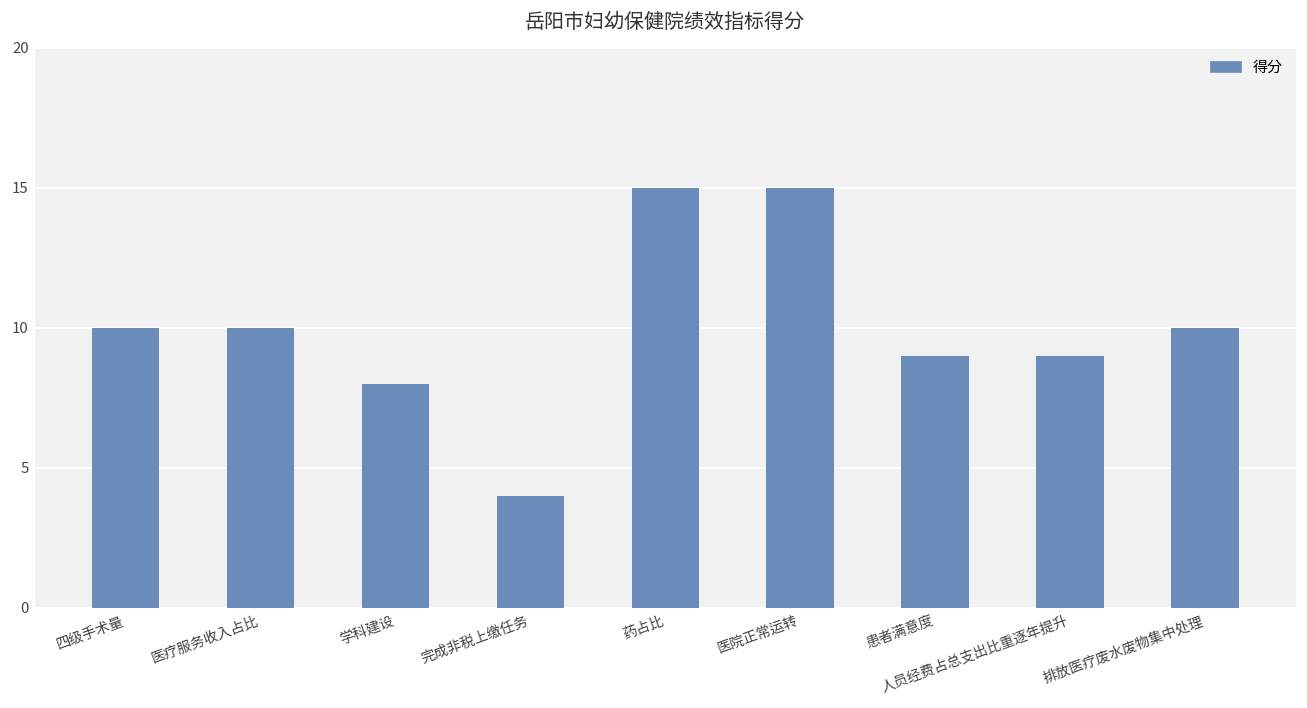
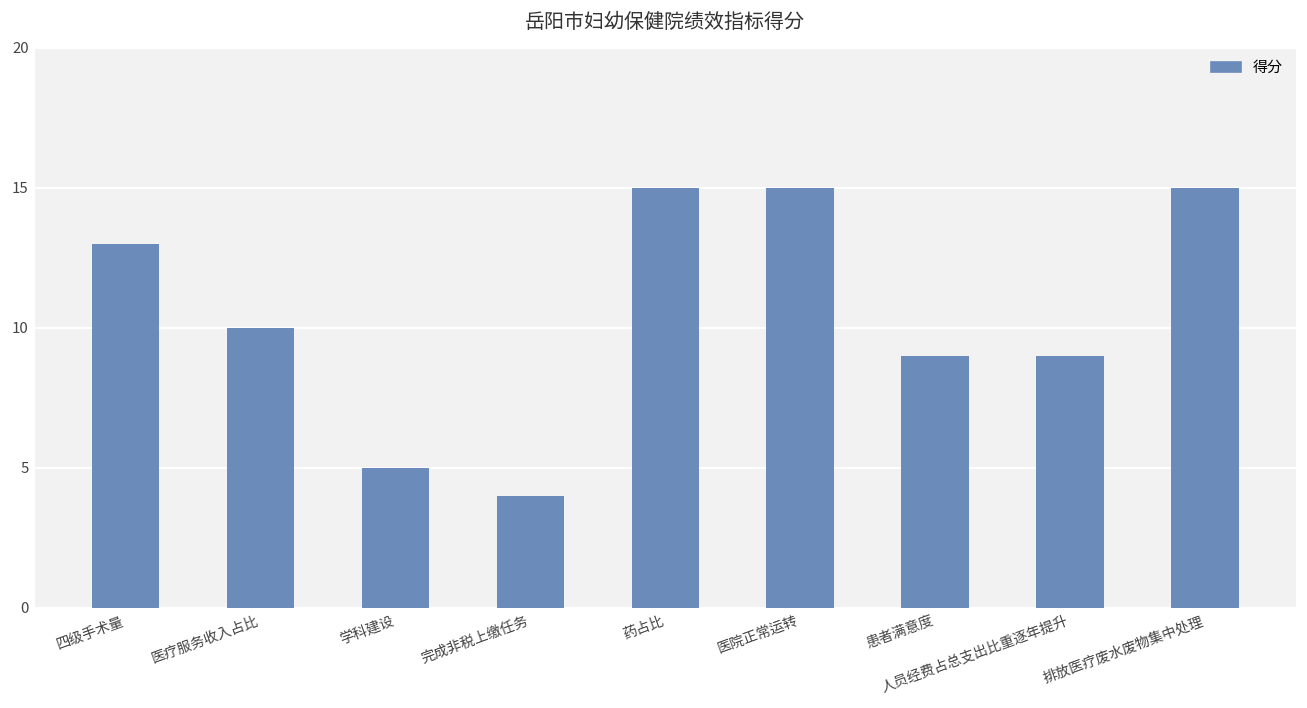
  {
-   "四级手术量": 10,
+   "四级手术量": 13,
    "医疗服务收入占比": 10,
-   "学科建设": 8,
+   "学科建设": 5,
    "完成非税上缴任务": 4,
    "药占比": 15,
    "医院正常运转": 15,
    "患者满意度": 9,
    "人员经费占总支出比重逐年提升": 9,
-   "排放医疗废水废物集中处理": 10
+   "排放医疗废水废物集中处理": 15
  }
